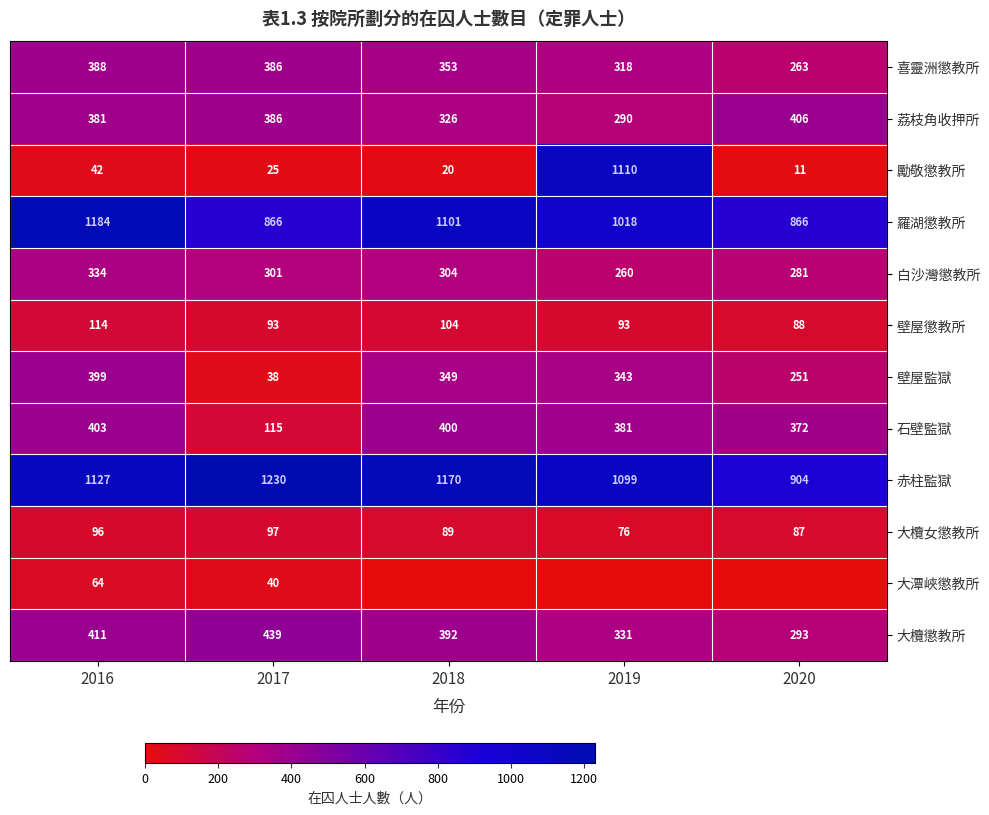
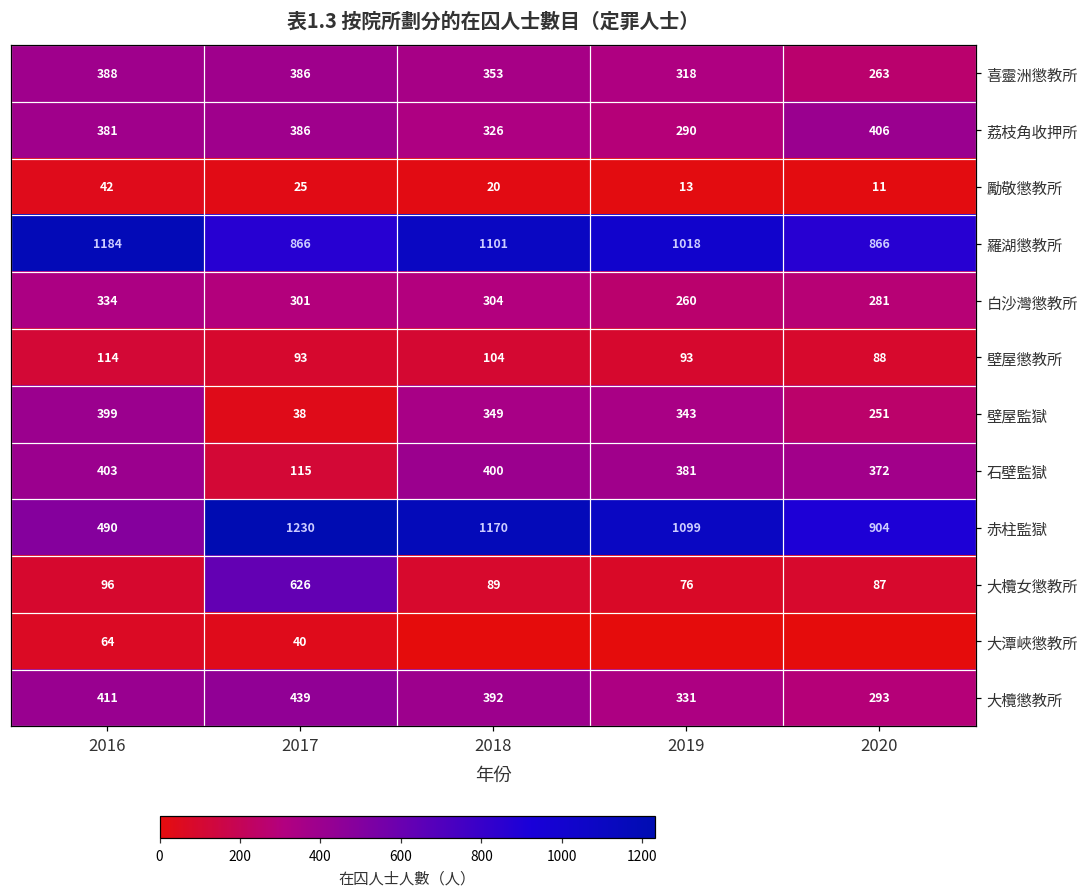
  {
    "喜靈洲懲教所": {
      "2016": 388,
      "2017": 386,
      "2018": 353,
      "2019": 318,
      "2020": 263
    },
    "荔枝角收押所": {
      "2016": 381,
      "2017": 386,
      "2018": 326,
      "2019": 290,
      "2020": 406
    },
    "勵敬懲教所": {
      "2016": 42,
      "2017": 25,
      "2018": 20,
-     "2019": 1110,
+     "2019": 13,
      "2020": 11
    },
    "羅湖懲教所": {
      "2016": 1184,
      "2017": 866,
      "2018": 1101,
      "2019": 1018,
      "2020": 866
    },
    "白沙灣懲教所": {
      "2016": 334,
      "2017": 301,
      "2018": 304,
      "2019": 260,
      "2020": 281
    },
    "壁屋懲教所": {
      "2016": 114,
      "2017": 93,
      "2018": 104,
      "2019": 93,
      "2020": 88
    },
    "壁屋監獄": {
      "2016": 399,
      "2017": 38,
      "2018": 349,
      "2019": 343,
      "2020": 251
    },
    "石壁監獄": {
      "2016": 403,
      "2017": 115,
      "2018": 400,
      "2019": 381,
      "2020": 372
    },
    "赤柱監獄": {
-     "2016": 1127,
+     "2016": 490,
      "2017": 1230,
      "2018": 1170,
      "2019": 1099,
      "2020": 904
    },
    "大欖女懲教所": {
      "2016": 96,
-     "2017": 97,
+     "2017": 626,
      "2018": 89,
      "2019": 76,
      "2020": 87
    },
    "大潭峽懲教所": {
      "2016": 64,
      "2017": 40
    },
    "大欖懲教所": {
      "2016": 411,
      "2017": 439,
      "2018": 392,
      "2019": 331,
      "2020": 293
    }
  }
